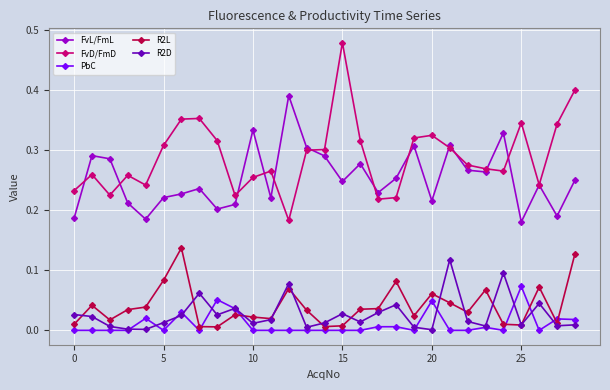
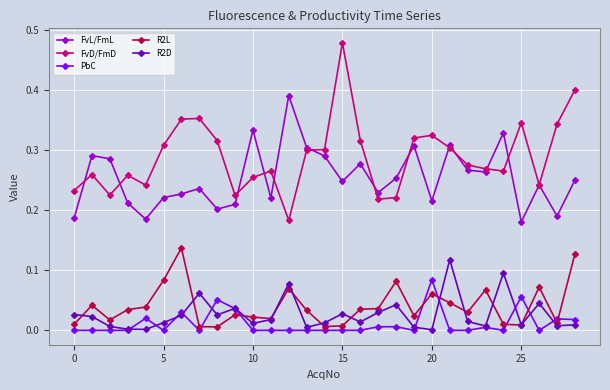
  {
    "PbC": {
      "0": 0.00,
      "5": 0.00,
      "10": 0.00,
      "15": 0.00,
-     "20": 0.05,
-     "25": 0.07
+     "20": 0.08,
+     "25": 0.06
    }
  }
